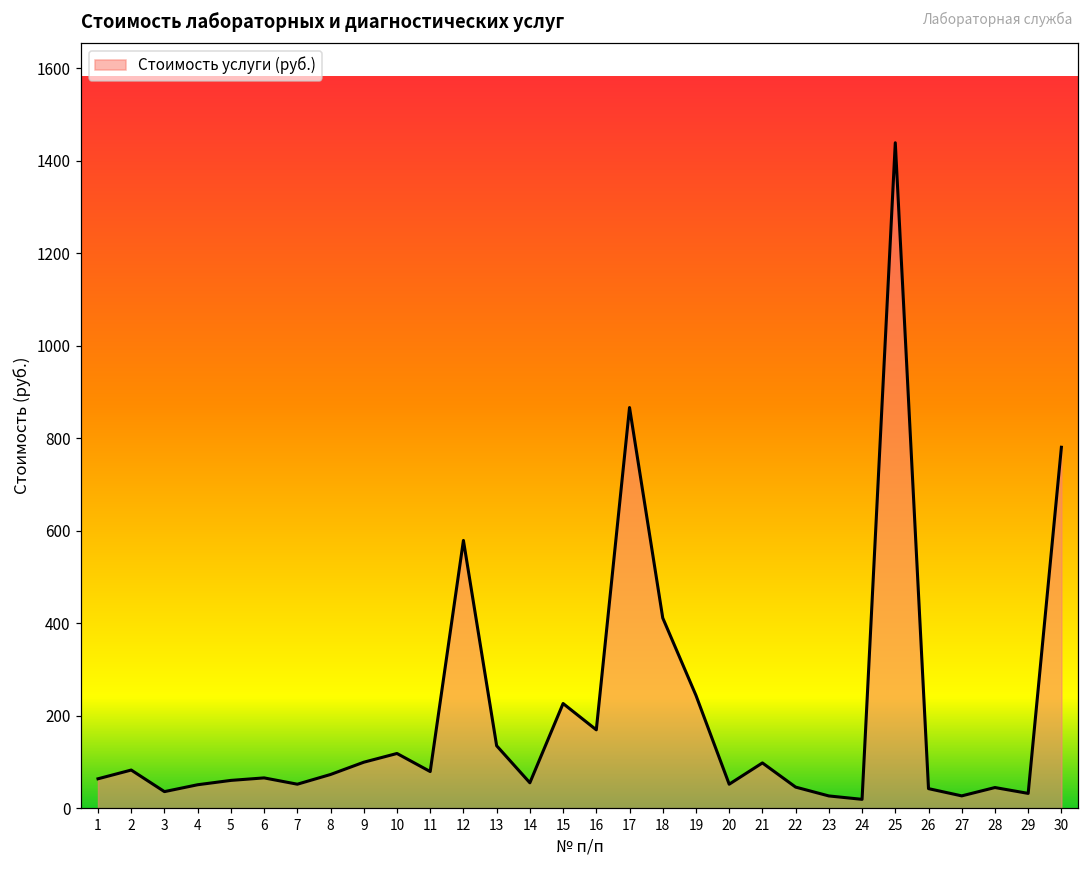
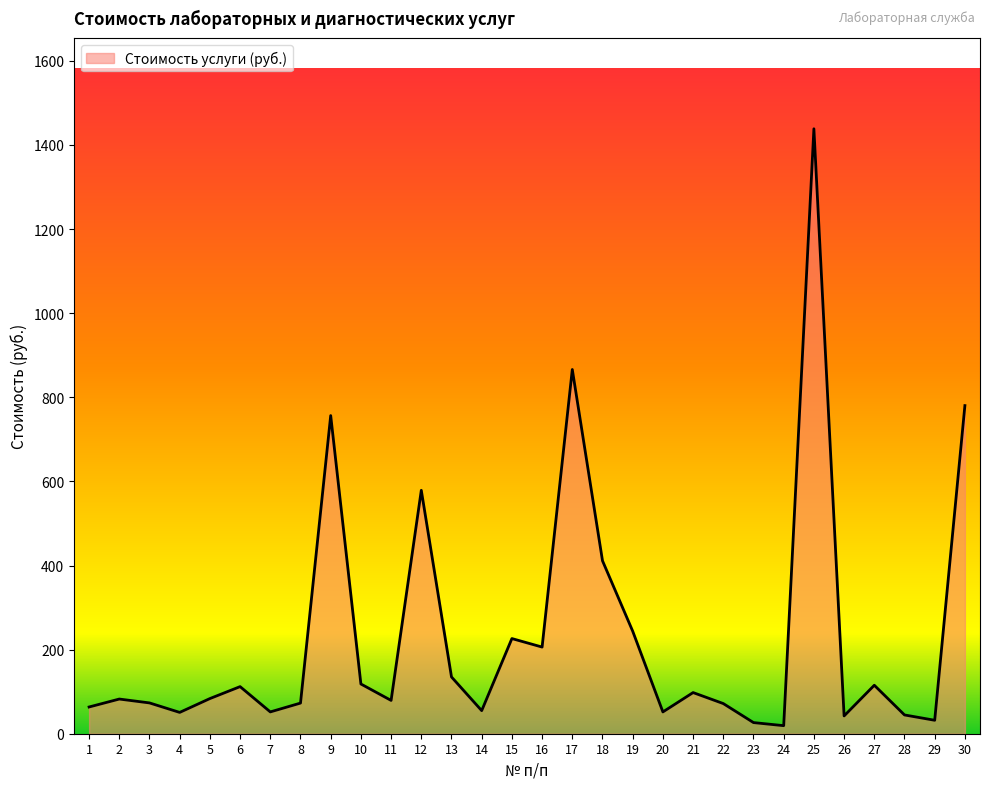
  {
    "1": 60,
    "2": 80,
-   "3": 40,
+   "3": 70,
    "4": 50,
-   "5": 60,
-   "6": 70,
+   "5": 80,
+   "6": 110,
    "7": 50,
    "8": 70,
-   "9": 100,
+   "9": 760,
    "10": 120,
    "11": 80,
    "12": 580,
    "13": 130,
    "14": 50,
    "15": 230,
-   "16": 170,
+   "16": 210,
    "17": 870,
    "18": 410,
    "19": 240,
    "20": 50,
    "21": 100,
-   "22": 50,
+   "22": 70,
    "23": 30,
    "24": 20,
    "25": 1440,
    "26": 40,
-   "27": 30,
+   "27": 120,
    "28": 40,
    "29": 30,
    "30": 780
  }
